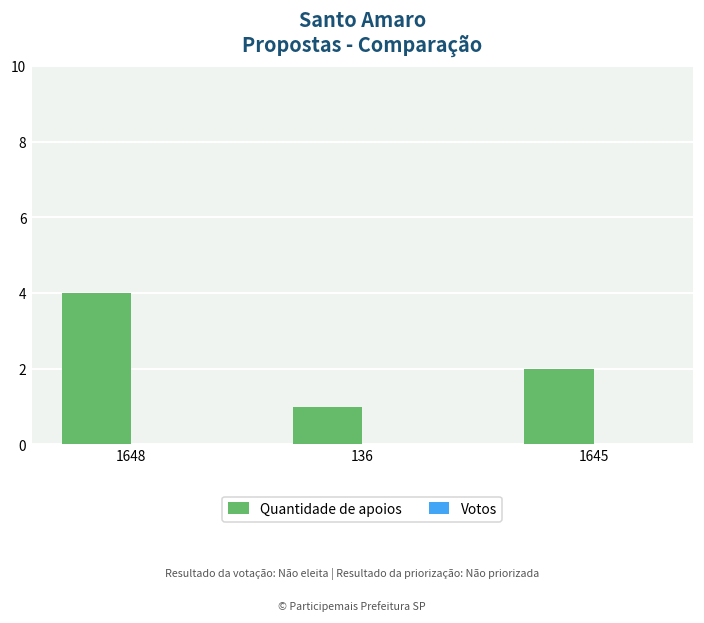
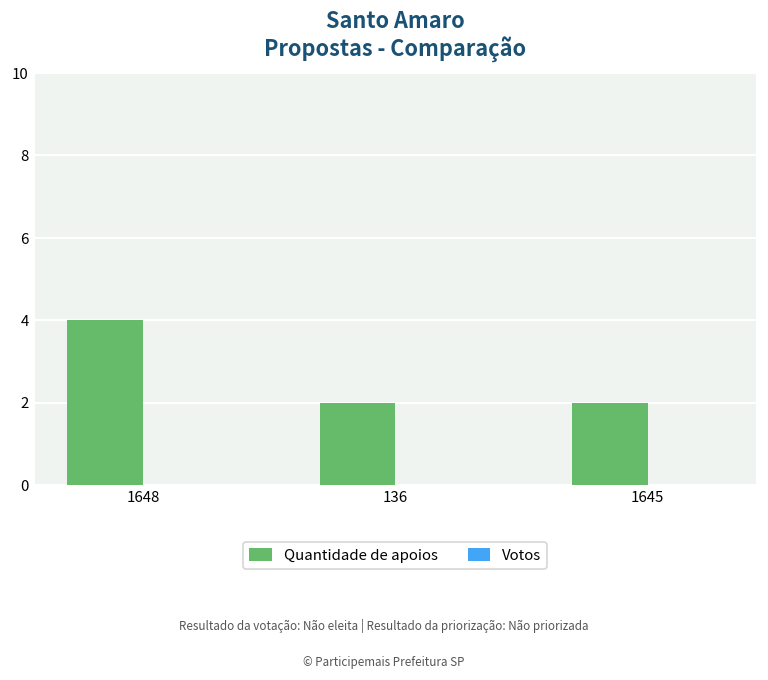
  {
    "Quantidade de apoios": {
      "1648": 4,
-     "136": 1,
+     "136": 2,
      "1645": 2
    },
    "Votos": {
      "1648": 0,
      "136": 0,
      "1645": 0
    }
  }
